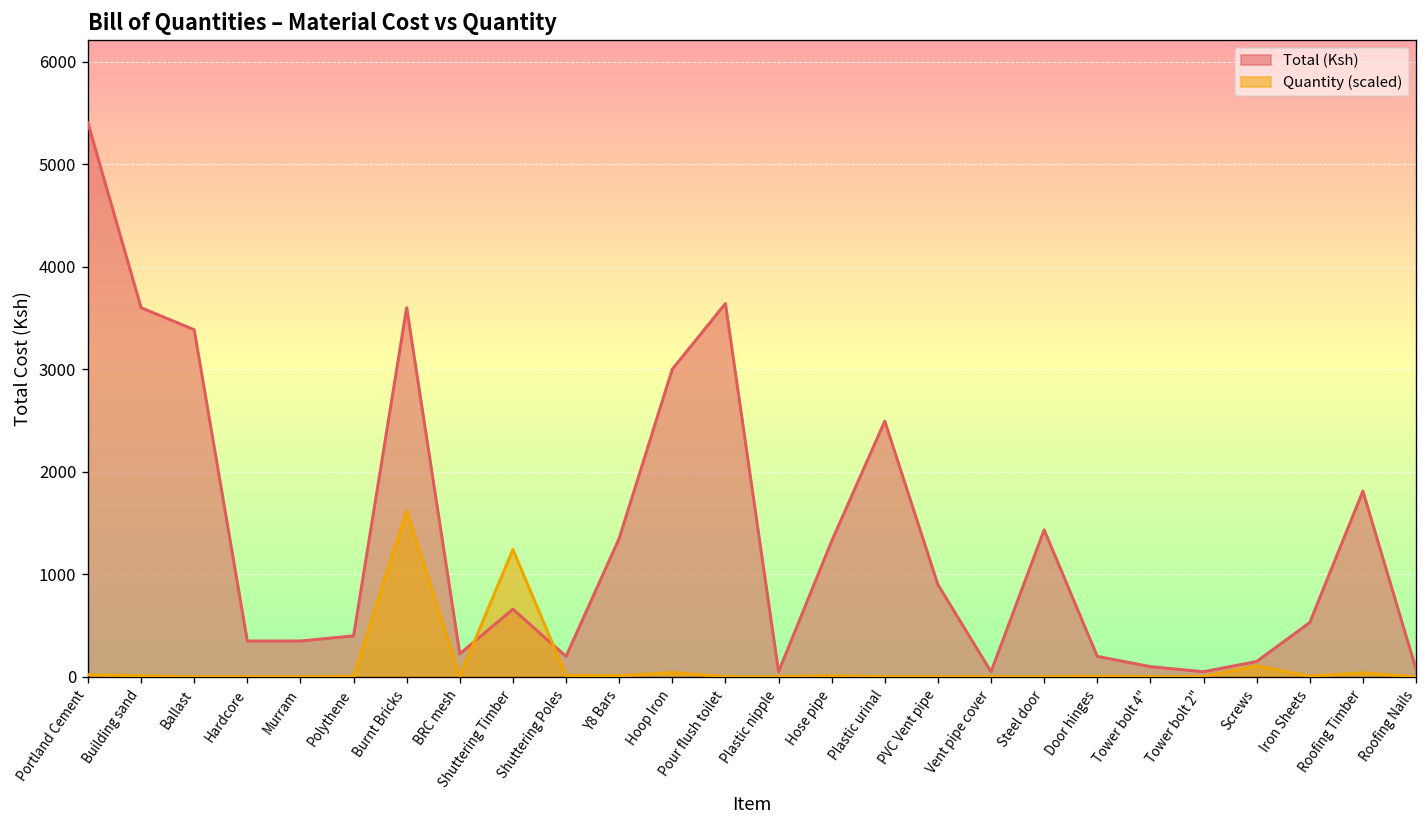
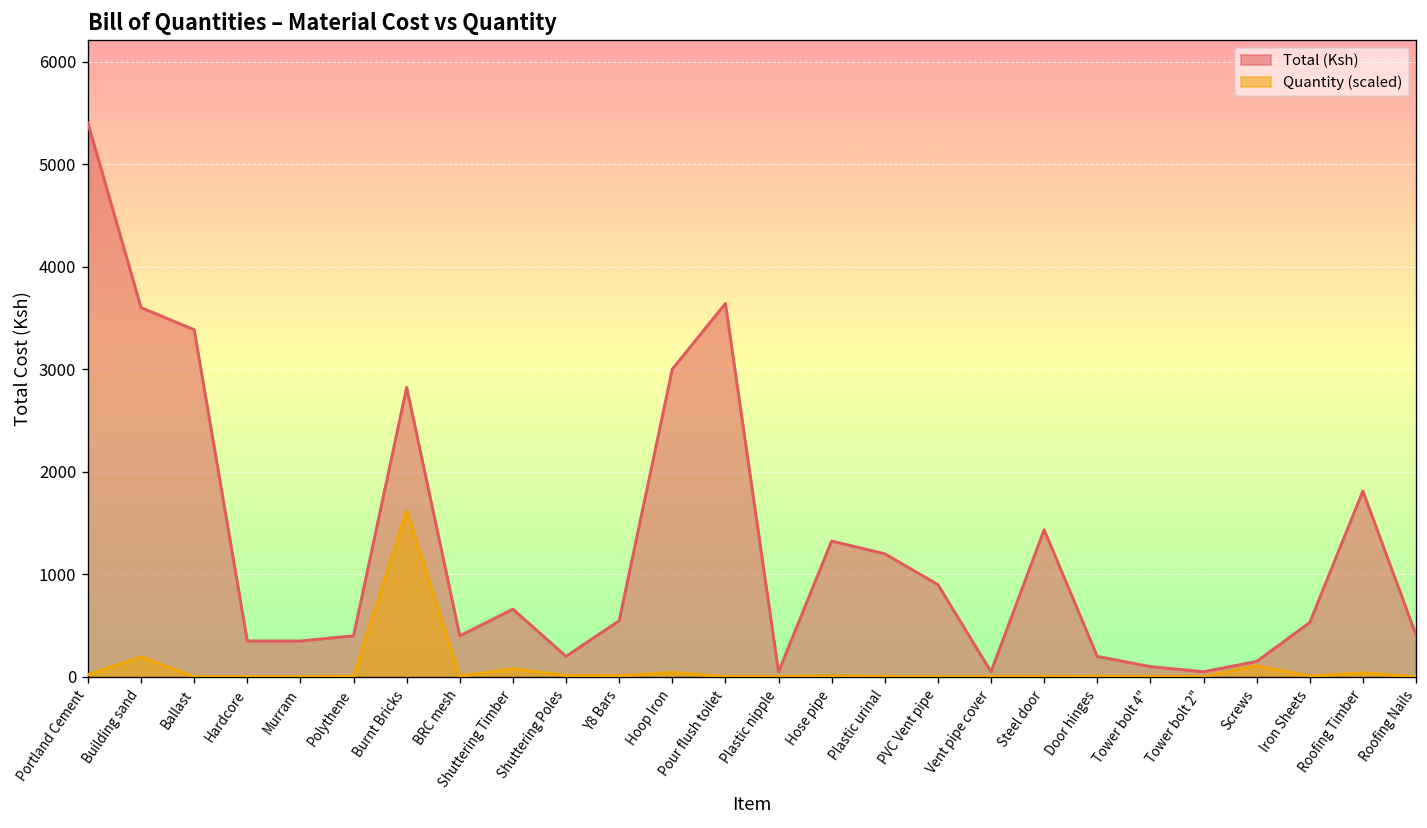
  {
    "Total (Ksh)": {
      "Portland Cement": 5400,
      "Building sand": 3600,
      "Ballast": 3400,
      "Hardcore": 400,
      "Murram": 400,
      "Polythene": 400,
-     "Burnt Bricks": 3600,
-     "BRC mesh": 200,
+     "Burnt Bricks": 2800,
+     "BRC mesh": 400,
      "Shuttering Timber": 700,
      "Shuttering Poles": 200,
-     "Y8 Bars": 1400,
+     "Y8 Bars": 500,
      "Hoop Iron": 3000,
      "Pour flush toilet": 3600,
      "Plastic nipple": 100,
      "Hose pipe": 1300,
-     "Plastic urinal": 2500,
+     "Plastic urinal": 1200,
      "PVC Vent pipe": 900,
      "Vent pipe cover": 100,
      "Steel door": 1400,
      "Door hinges": 200,
      "Tower bolt 4\"": 100,
      "Tower bolt 2\"": 100,
      "Screws": 200,
      "Iron Sheets": 500,
      "Roofing Timber": 1800,
-     "Roofing Nails": 100
+     "Roofing Nails": 400
    },
    "Quantity (scaled)": {
      "Portland Cement": 0,
-     "Building sand": 0,
+     "Building sand": 200,
      "Ballast": 0,
      "Hardcore": 0,
      "Murram": 0,
      "Polythene": 0,
      "Burnt Bricks": 1600,
      "BRC mesh": 0,
-     "Shuttering Timber": 1200,
+     "Shuttering Timber": 100,
      "Shuttering Poles": 0,
      "Y8 Bars": 0,
      "Hoop Iron": 0,
      "Pour flush toilet": 0,
      "Plastic nipple": 0,
      "Hose pipe": 0,
      "Plastic urinal": 0,
      "PVC Vent pipe": 0,
      "Vent pipe cover": 0,
      "Steel door": 0,
      "Door hinges": 0,
      "Tower bolt 4\"": 0,
      "Tower bolt 2\"": 0,
      "Screws": 100,
      "Iron Sheets": 0,
      "Roofing Timber": 0,
      "Roofing Nails": 0
    }
  }
